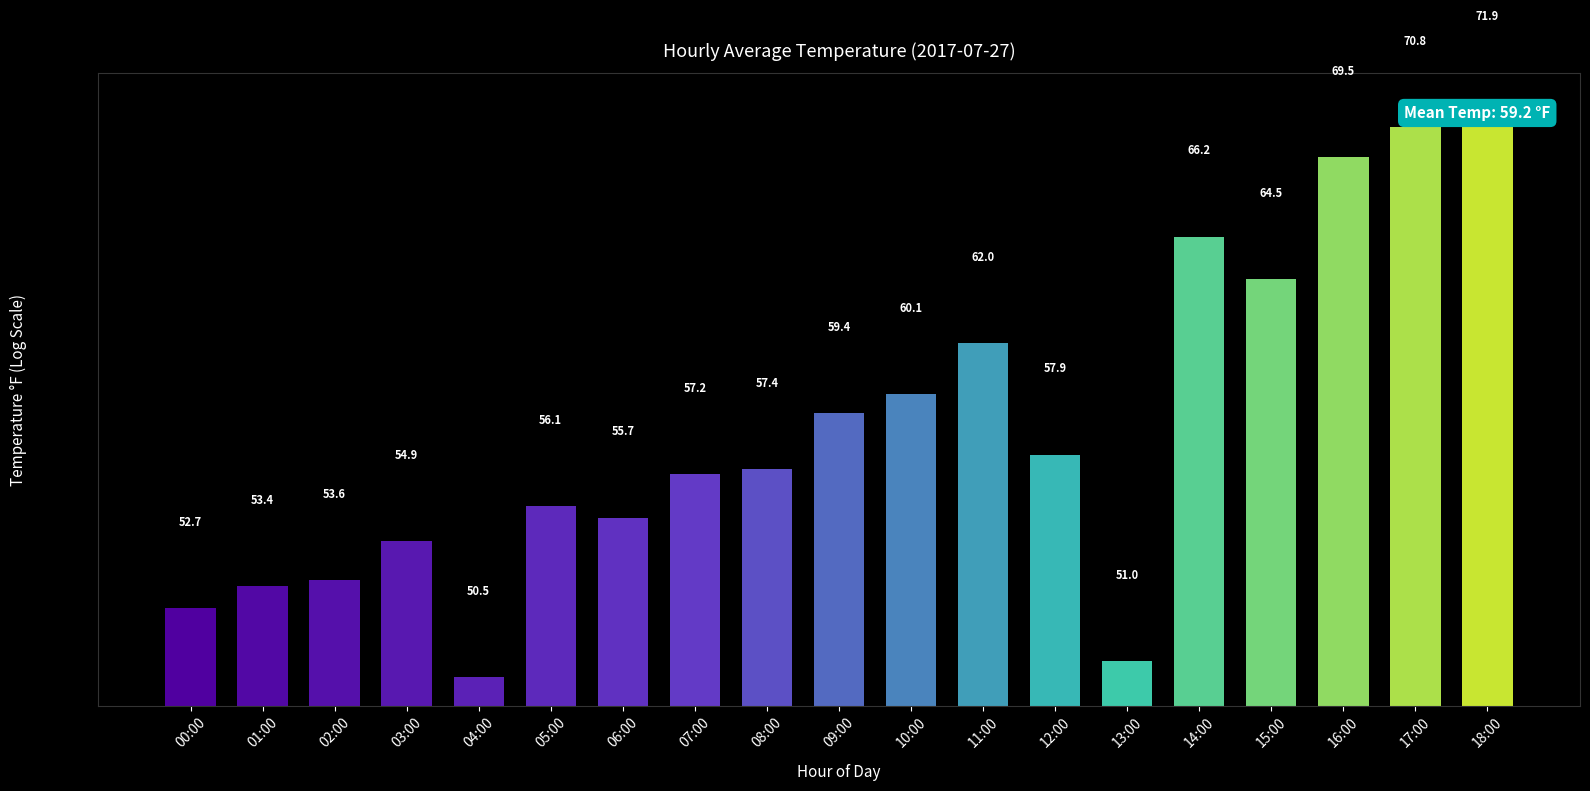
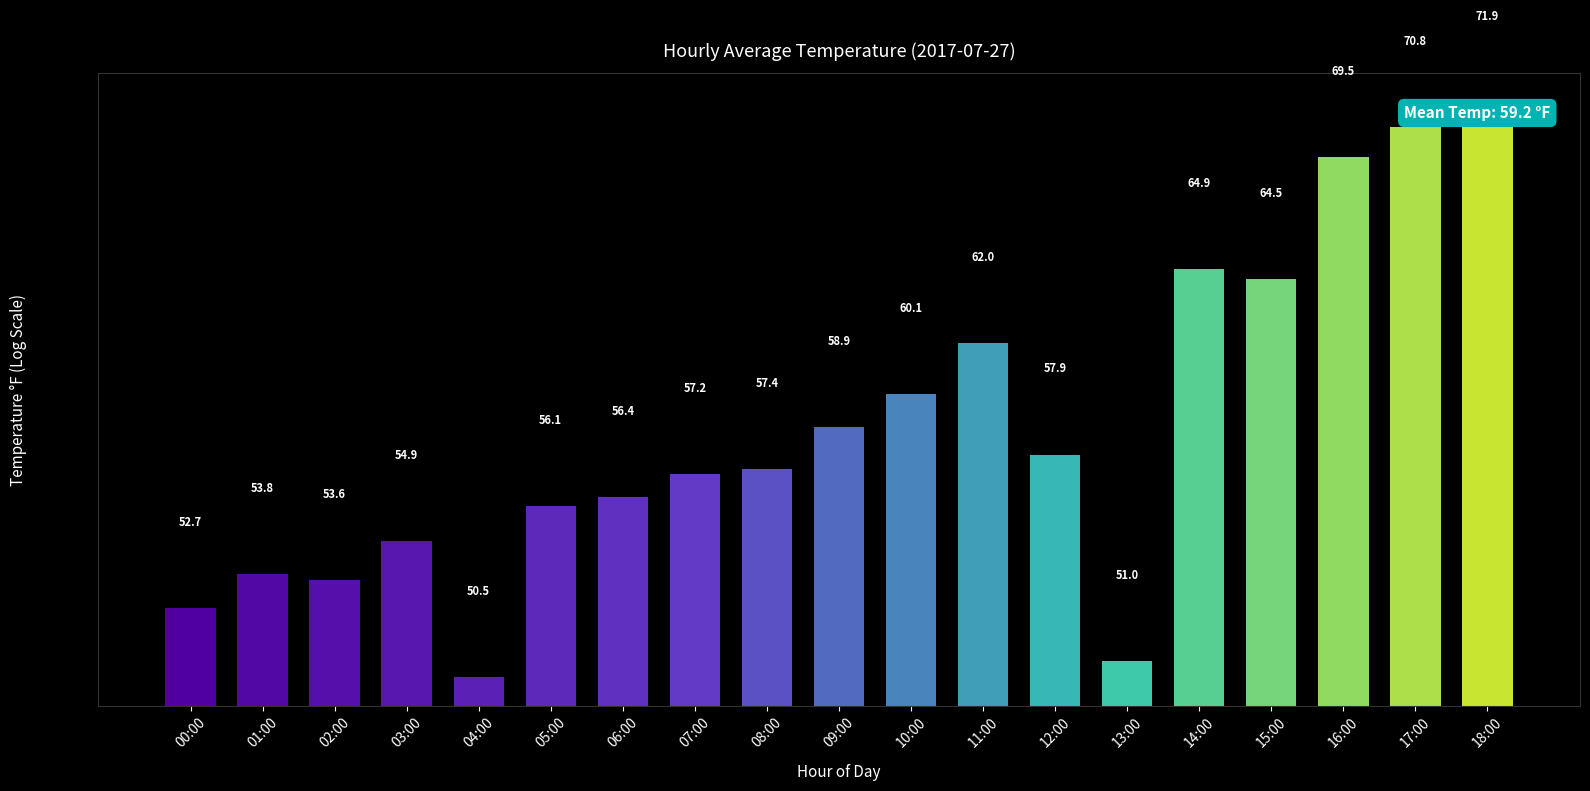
  {
-   "01:00": 53.4,
-   "06:00": 55.7,
-   "09:00": 59.4,
-   "14:00": 66.2
+   "01:00": 53.8,
+   "06:00": 56.4,
+   "09:00": 58.9,
+   "14:00": 64.9
  }
